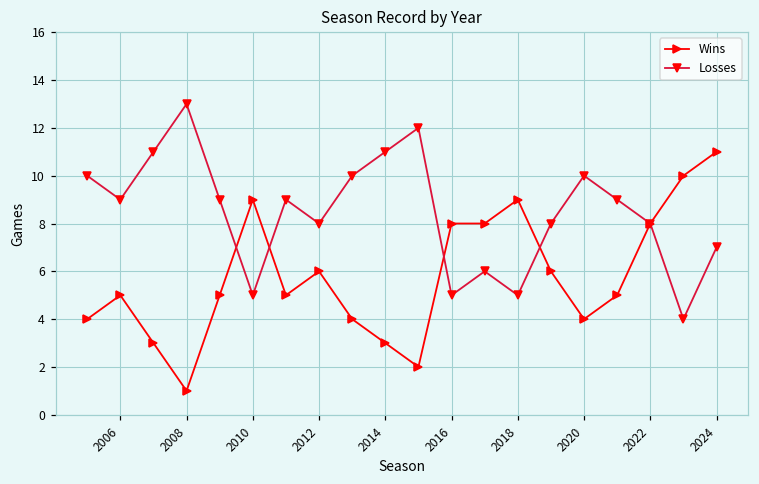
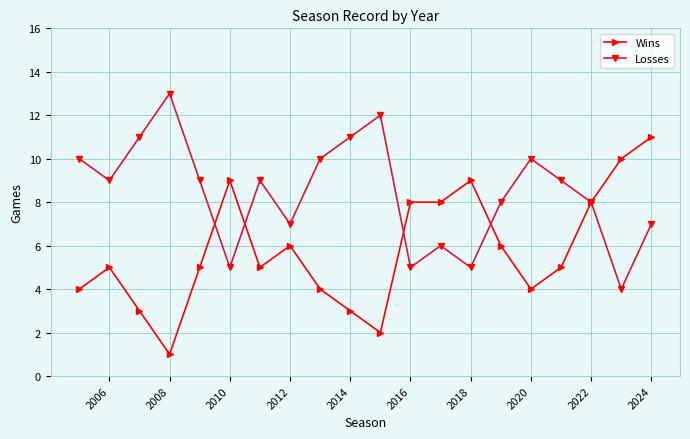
  {
    "Wins": {
      "2006": 5,
      "2008": 1,
      "2010": 9,
      "2012": 6,
      "2014": 3,
      "2016": 8,
      "2018": 9,
      "2020": 4,
      "2024": 11
    },
    "Losses": {
      "2006": 9,
      "2008": 13,
      "2010": 5,
-     "2012": 8,
+     "2012": 7,
      "2014": 11,
      "2016": 5,
      "2018": 5,
      "2020": 10,
      "2024": 7
    }
  }
